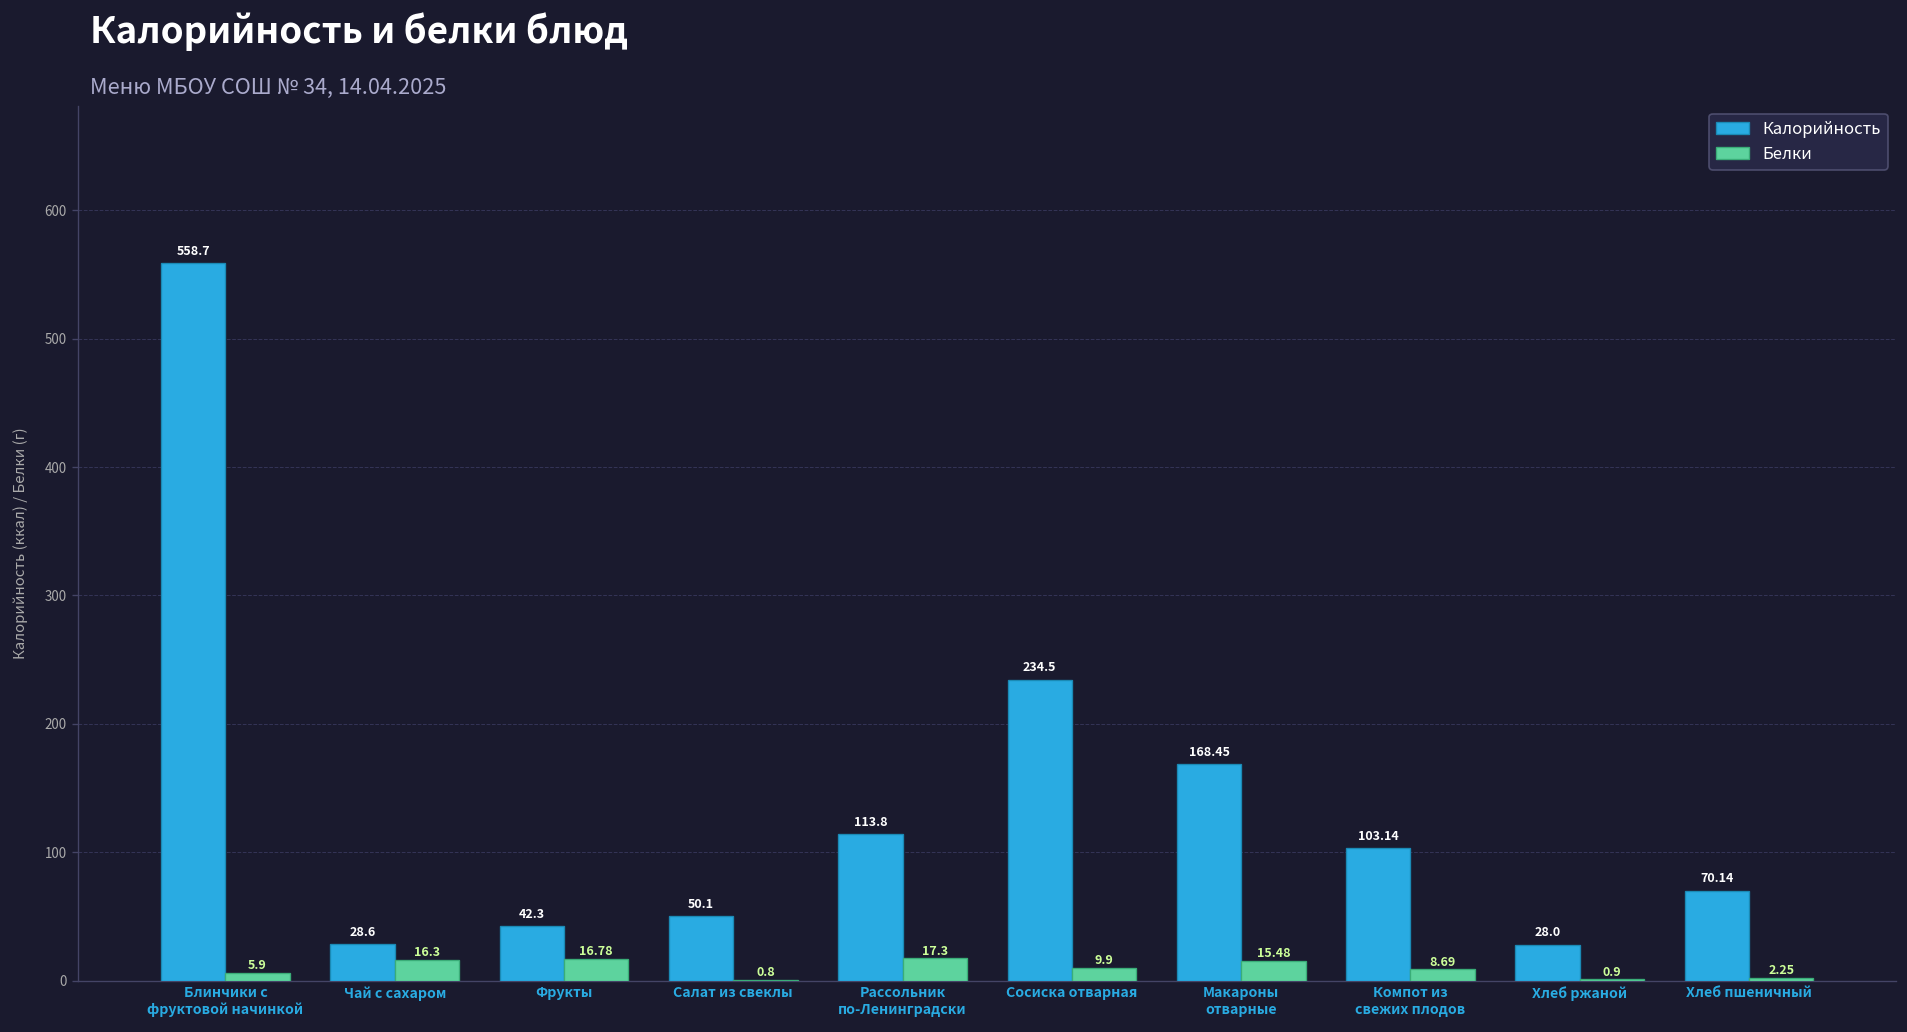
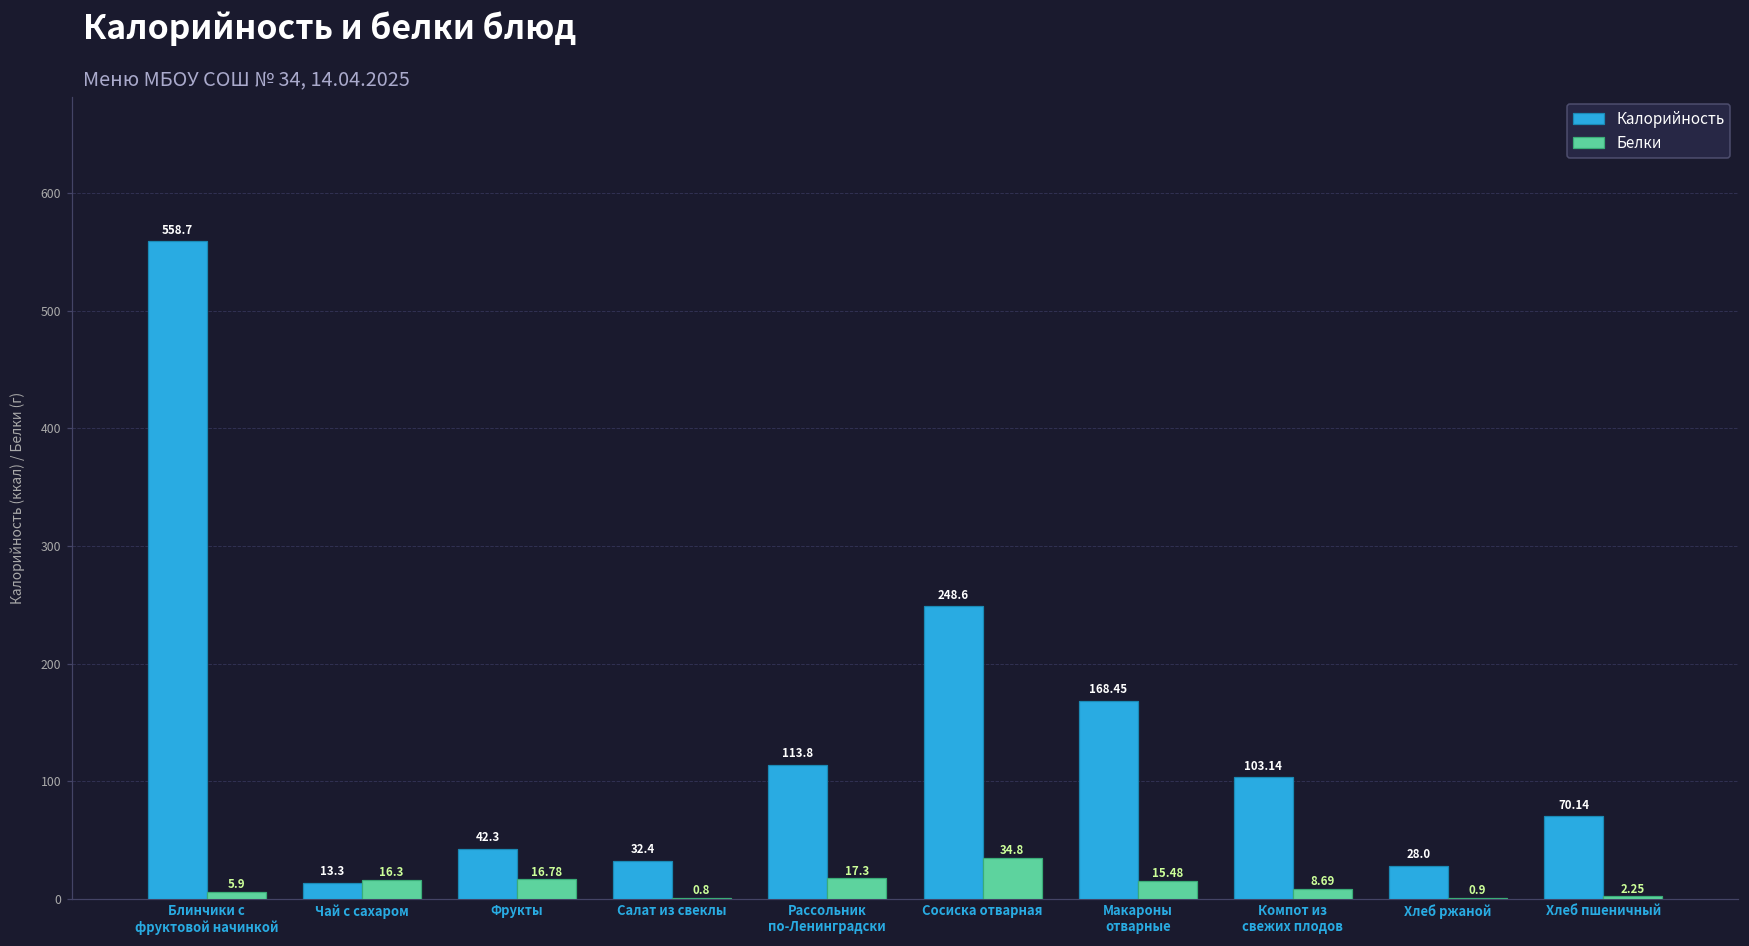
  {
    "Калорийность": {
      "Блинчики с фруктовой начинкой": 558.7,
-     "Чай с сахаром": 28.6,
+     "Чай с сахаром": 13.3,
      "Фрукты": 42.3,
-     "Салат из свеклы": 50.1,
+     "Салат из свеклы": 32.4,
      "Рассольник по-Ленинградски": 113.8,
-     "Сосиска отварная": 234.5,
+     "Сосиска отварная": 248.6,
      "Макароны отварные": 168.45,
      "Компот из свежих плодов": 103.14,
      "Хлеб ржаной": 28.0,
      "Хлеб пшеничный": 70.14
    },
    "Белки": {
      "Блинчики с фруктовой начинкой": 5.9,
      "Чай с сахаром": 16.3,
      "Фрукты": 16.78,
      "Салат из свеклы": 0.8,
      "Рассольник по-Ленинградски": 17.3,
-     "Сосиска отварная": 9.9,
+     "Сосиска отварная": 34.8,
      "Макароны отварные": 15.48,
      "Компот из свежих плодов": 8.69,
      "Хлеб ржаной": 0.9,
      "Хлеб пшеничный": 2.25
    }
  }
